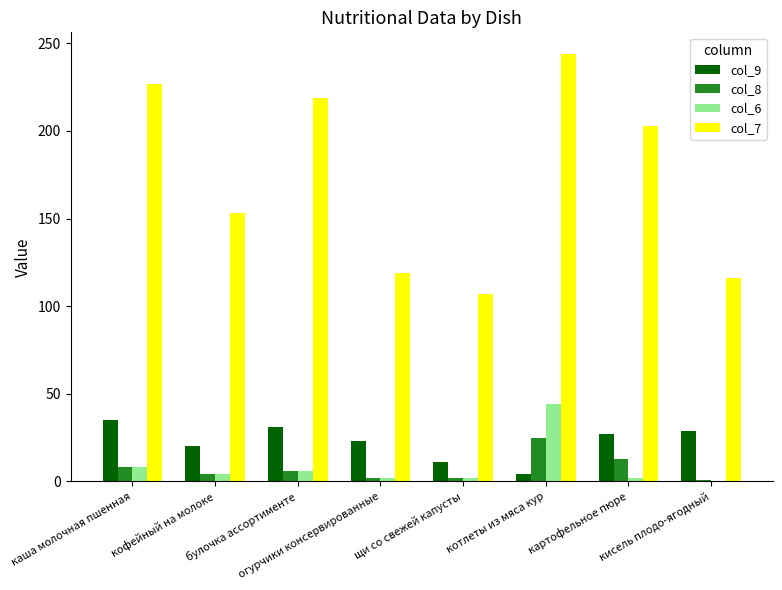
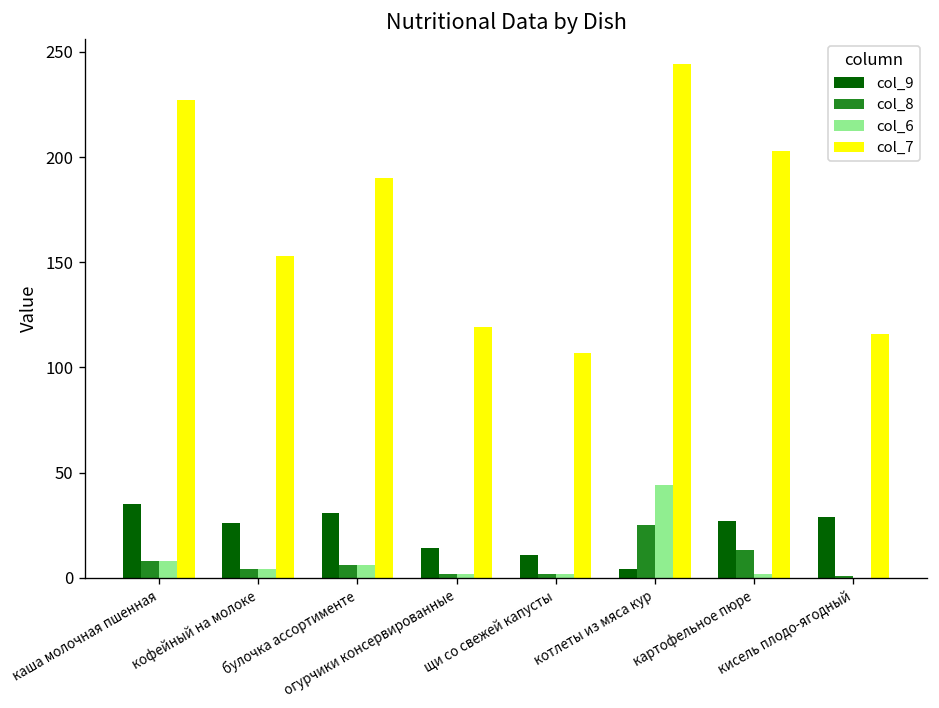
  {
    "col_9": {
      "каша молочная пшенная": 35,
-     "кофейный на молоке": 20,
+     "кофейный на молоке": 26,
      "булочка ассортименте": 31,
-     "огурчики консервированные": 23,
+     "огурчики консервированные": 14,
      "щи со свежей капусты": 11,
      "котлеты из мяса кур": 4,
      "картофельное пюре": 27,
      "кисель плодо-ягодный": 29
    },
    "col_8": {
      "каша молочная пшенная": 8,
      "кофейный на молоке": 4,
      "булочка ассортименте": 6,
      "огурчики консервированные": 2,
      "щи со свежей капусты": 2,
      "котлеты из мяса кур": 25,
      "картофельное пюре": 13
    },
    "col_6": {
      "каша молочная пшенная": 8,
      "кофейный на молоке": 4,
      "булочка ассортименте": 6,
      "огурчики консервированные": 2,
      "щи со свежей капусты": 2,
      "котлеты из мяса кур": 44,
      "картофельное пюре": 2,
      "кисель плодо-ягодный": 0
    },
    "col_7": {
      "каша молочная пшенная": 227,
      "кофейный на молоке": 153,
-     "булочка ассортименте": 219,
+     "булочка ассортименте": 190,
      "огурчики консервированные": 119,
      "щи со свежей капусты": 107,
      "котлеты из мяса кур": 244,
      "картофельное пюре": 203,
      "кисель плодо-ягодный": 116
    }
  }
